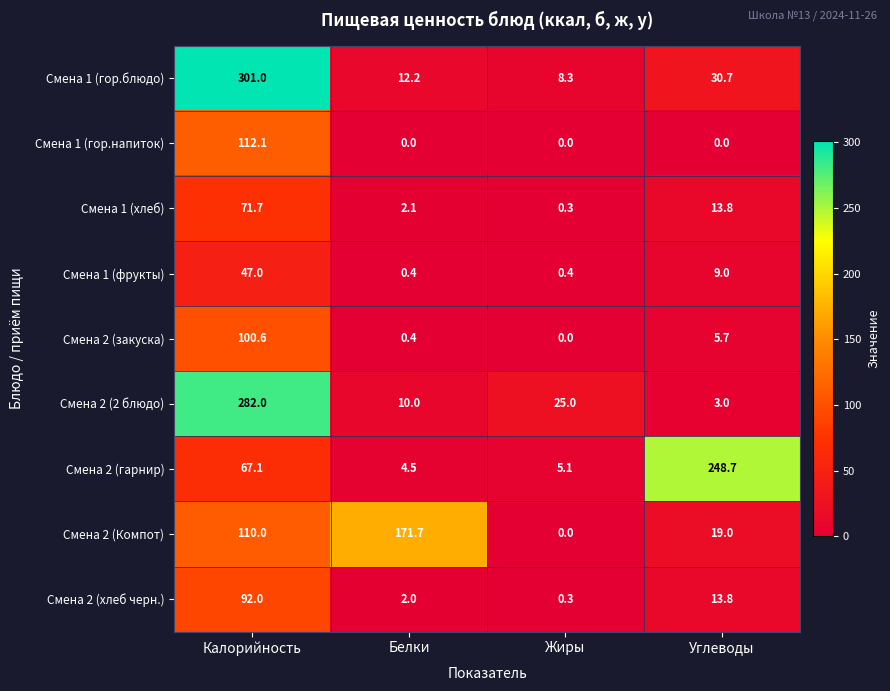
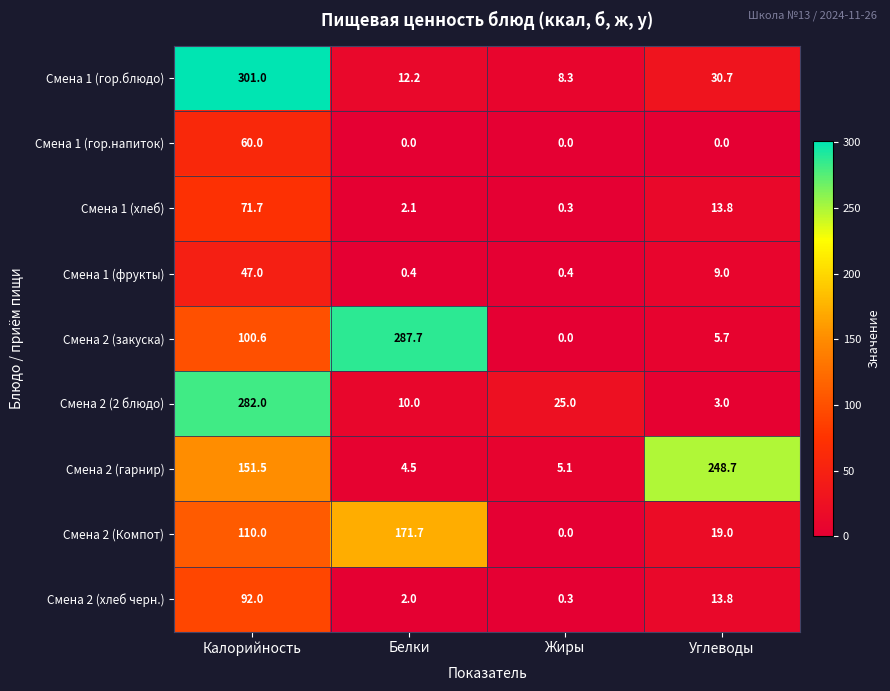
  {
    "Смена 1 (гор.блюдо)": {
      "Калорийность": 301.0,
      "Белки": 12.2,
      "Жиры": 8.3,
      "Углеводы": 30.7
    },
    "Смена 1 (гор.напиток)": {
-     "Калорийность": 112.1,
+     "Калорийность": 60.0,
      "Белки": 0.0,
      "Жиры": 0.0,
      "Углеводы": 0.0
    },
    "Смена 1 (хлеб)": {
      "Калорийность": 71.7,
      "Белки": 2.1,
      "Жиры": 0.3,
      "Углеводы": 13.8
    },
    "Смена 1 (фрукты)": {
      "Калорийность": 47.0,
      "Белки": 0.4,
      "Жиры": 0.4,
      "Углеводы": 9.0
    },
    "Смена 2 (закуска)": {
      "Калорийность": 100.6,
-     "Белки": 0.4,
+     "Белки": 287.7,
      "Жиры": 0.0,
      "Углеводы": 5.7
    },
    "Смена 2 (2 блюдо)": {
      "Калорийность": 282.0,
      "Белки": 10.0,
      "Жиры": 25.0,
      "Углеводы": 3.0
    },
    "Смена 2 (гарнир)": {
-     "Калорийность": 67.1,
+     "Калорийность": 151.5,
      "Белки": 4.5,
      "Жиры": 5.1,
      "Углеводы": 248.7
    },
    "Смена 2 (Компот)": {
      "Калорийность": 110.0,
      "Белки": 171.7,
      "Жиры": 0.0,
      "Углеводы": 19.0
    },
    "Смена 2 (хлеб черн.)": {
      "Калорийность": 92.0,
      "Белки": 2.0,
      "Жиры": 0.3,
      "Углеводы": 13.8
    }
  }
